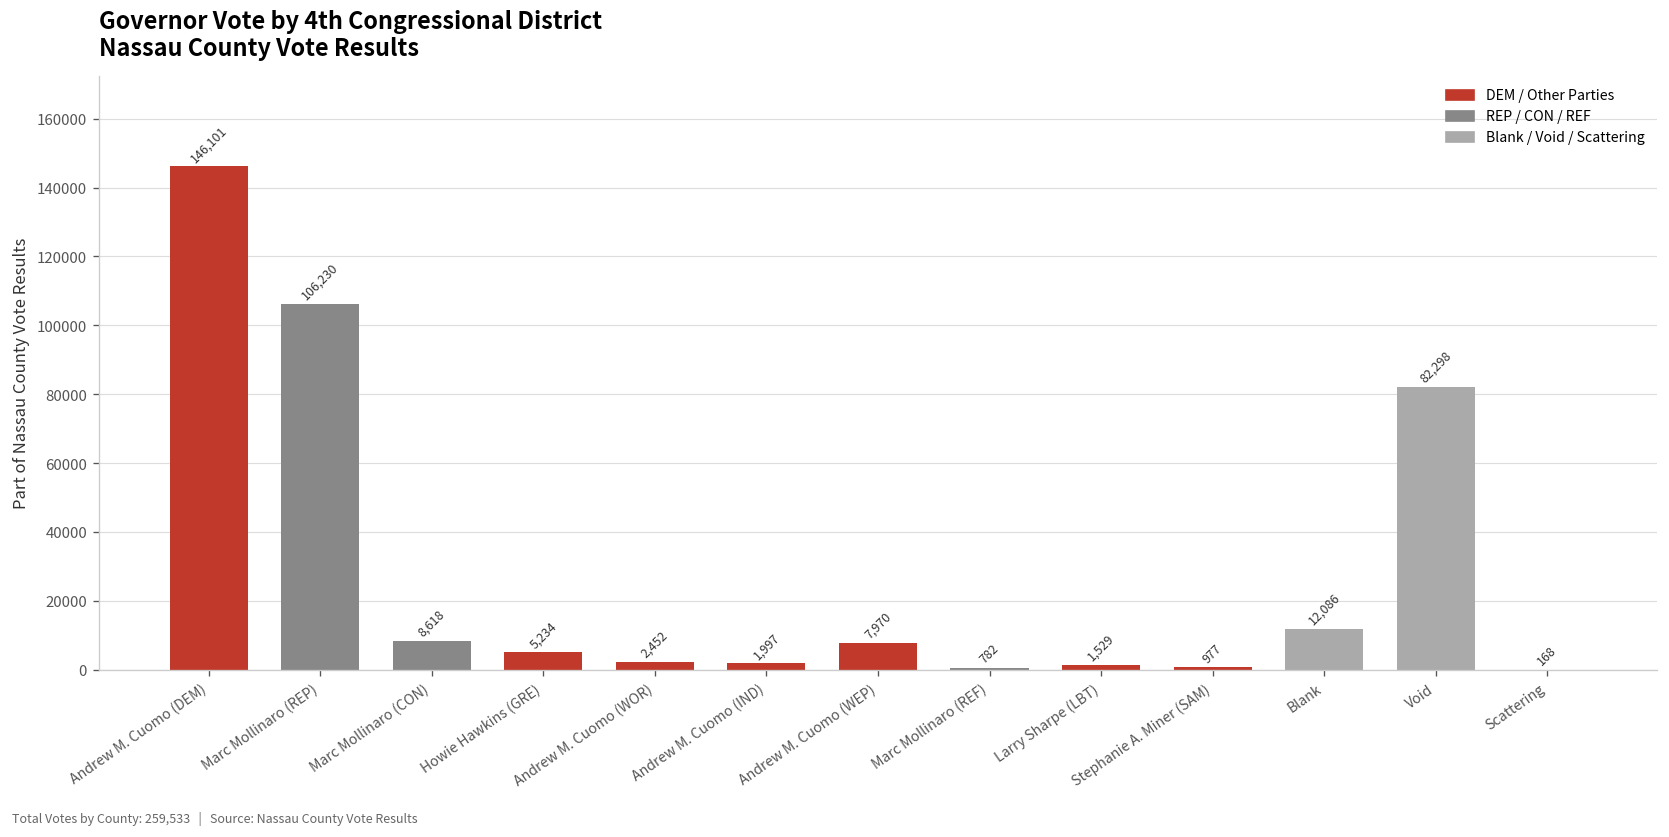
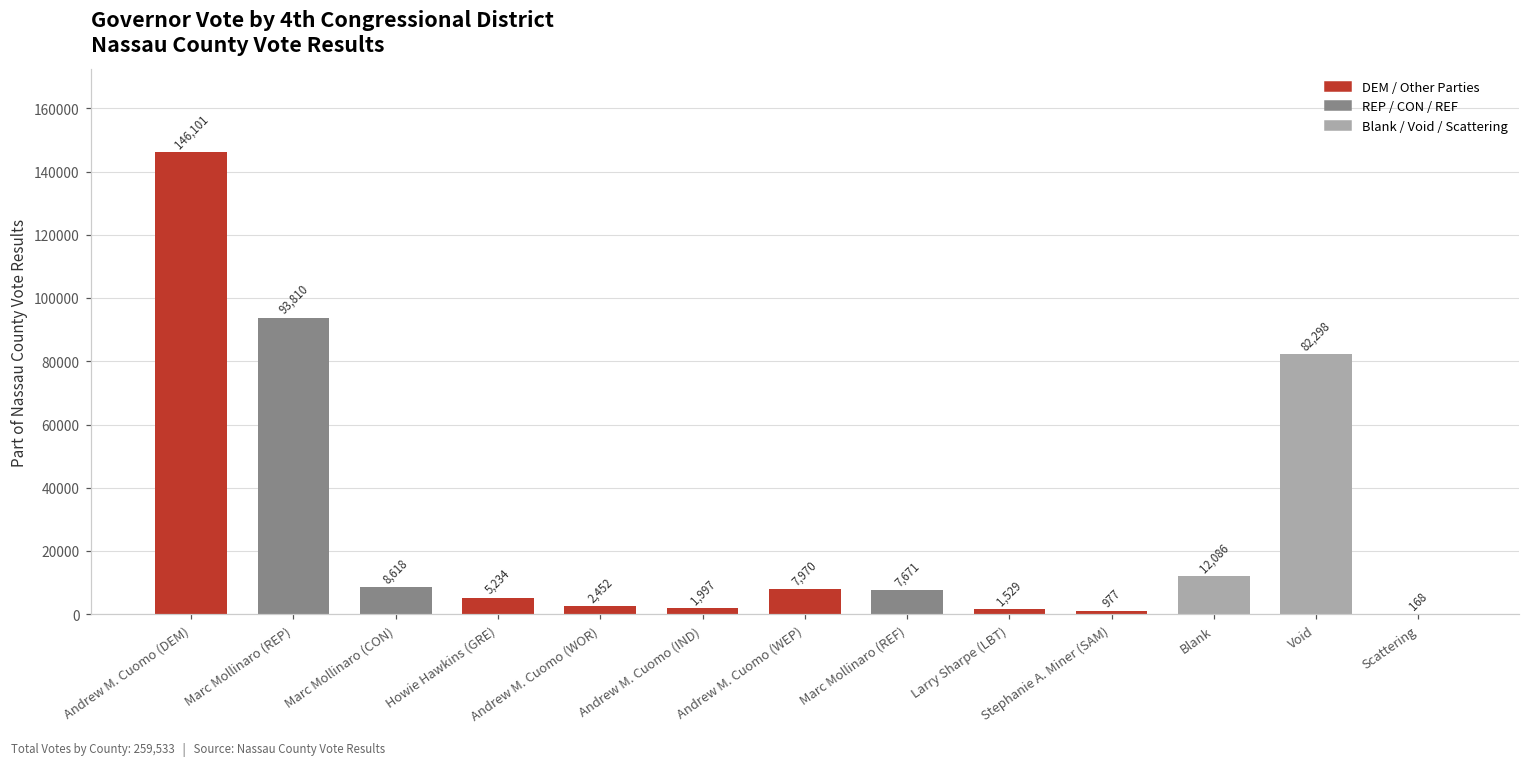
  {
    "Andrew M. Cuomo (DEM)": "146,101",
-   "Marc Mollinaro (REP)": "106,230",
+   "Marc Mollinaro (REP)": "93,810",
    "Marc Mollinaro (CON)": "8,618",
    "Howie Hawkins (GRE)": "5,234",
    "Andrew M. Cuomo (WOR)": "2,452",
    "Andrew M. Cuomo (IND)": "1,997",
    "Andrew M. Cuomo (WEP)": "7,970",
-   "Marc Mollinaro (REF)": "782",
+   "Marc Mollinaro (REF)": "7,671",
    "Larry Sharpe (LBT)": "1,529",
    "Stephanie A. Miner (SAM)": "977",
    "Blank": "12,086",
    "Void": "82,298",
    "Scattering": "168"
  }
